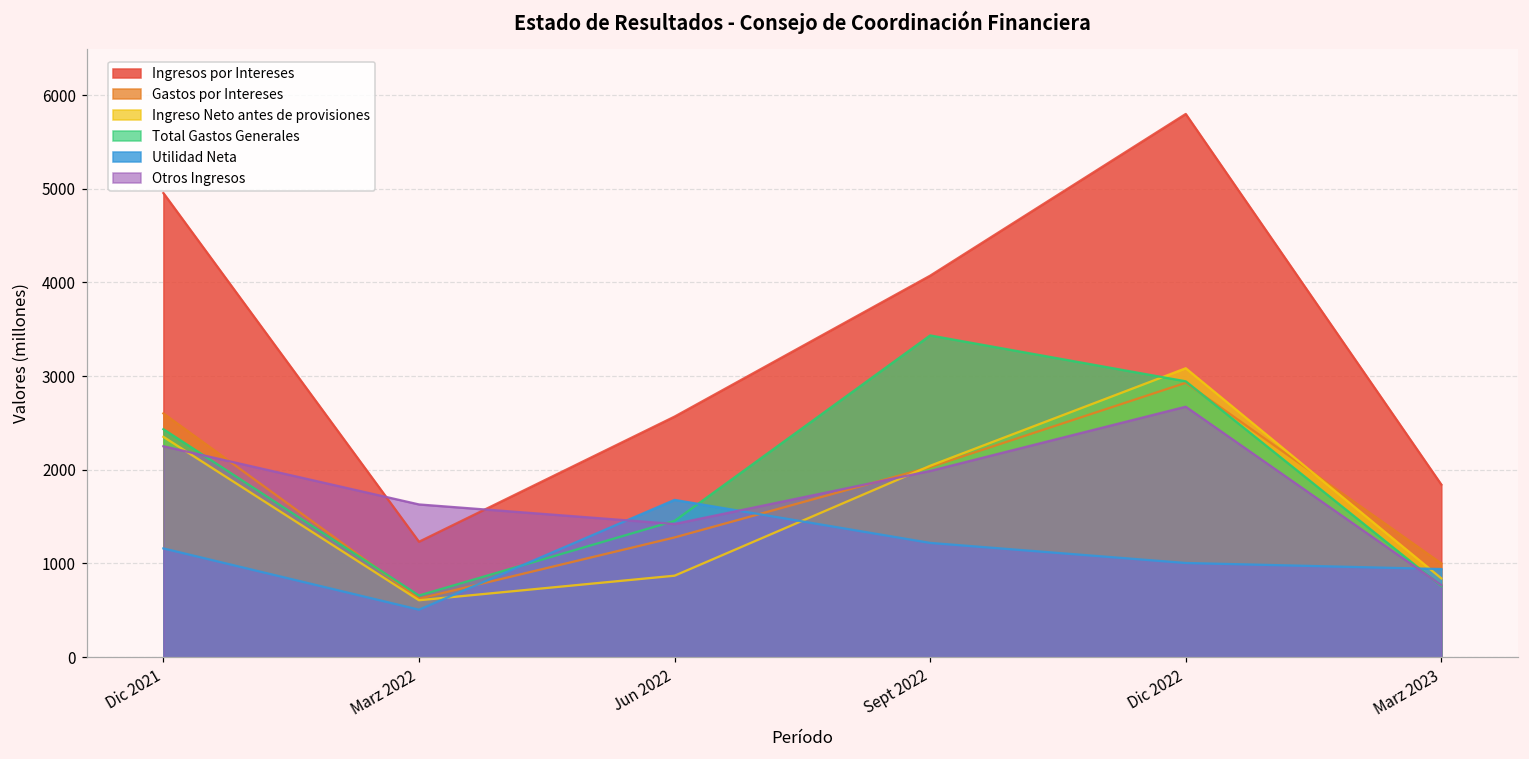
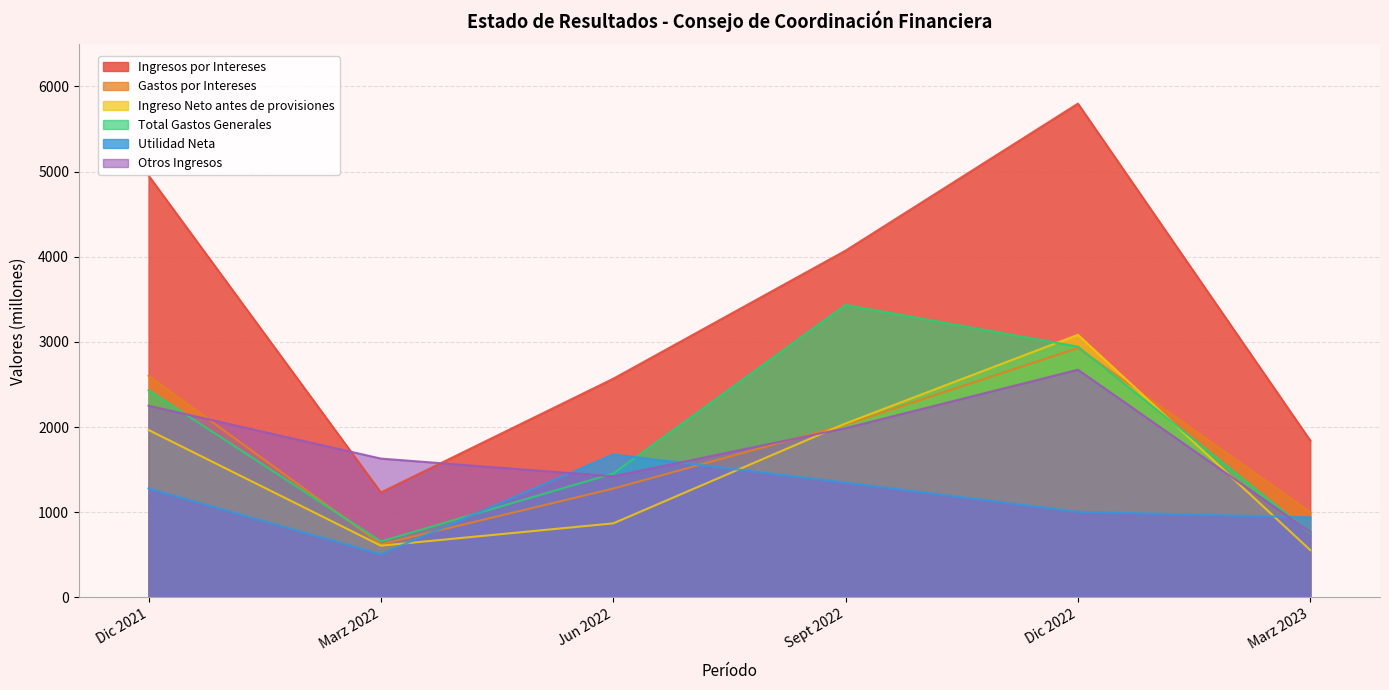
  {
    "Ingreso Neto antes de provisiones": {
-     "Dic 2021": 2400,
+     "Dic 2021": 2000,
      "Jun 2022": 900,
      "Dic 2022": 3100,
-     "Marz 2023": 800
+     "Marz 2023": 600
    },
    "Total Gastos Generales": {
      "Dic 2021": 2400,
      "Marz 2022": 700,
      "Jun 2022": 1500,
      "Sept 2022": 3400
    },
    "Utilidad Neta": {
-     "Dic 2021": 1200,
+     "Dic 2021": 1300,
      "Marz 2022": 500,
      "Jun 2022": 1700,
-     "Sept 2022": 1200,
+     "Sept 2022": 1300,
      "Dic 2022": 1000,
      "Marz 2023": 900
    },
    "Otros Ingresos": {
      "Dic 2021": 2300,
      "Marz 2022": 1600,
      "Jun 2022": 1400,
      "Sept 2022": 2000,
      "Dic 2022": 2700
    }
  }
